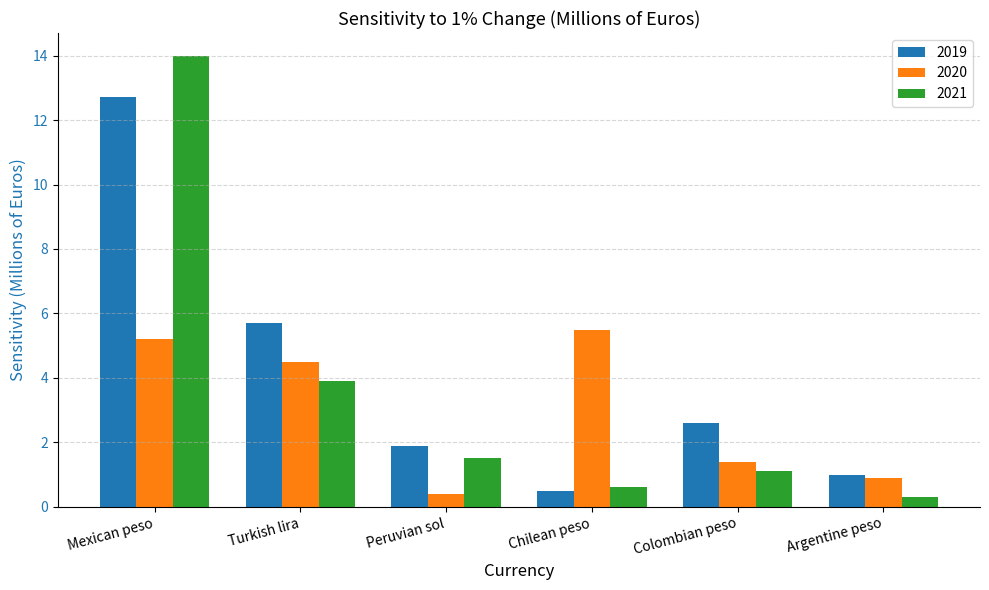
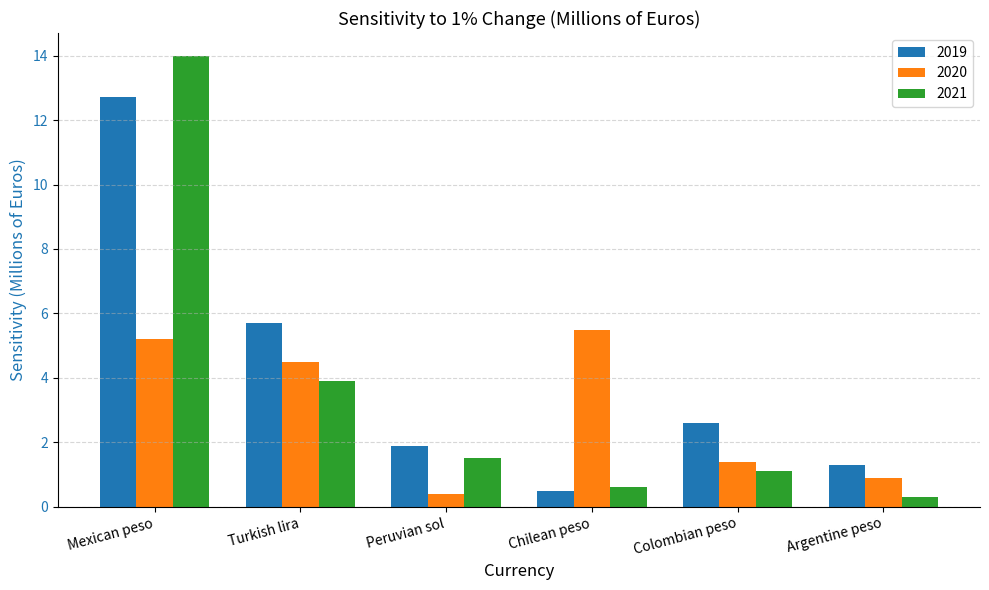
  {
    "2019": {
      "Mexican peso": 12.7,
      "Turkish lira": 5.7,
      "Peruvian sol": 1.9,
      "Chilean peso": 0.5,
      "Colombian peso": 2.6,
-     "Argentine peso": 1.0
+     "Argentine peso": 1.3
    },
    "2020": {
      "Mexican peso": 5.2,
      "Turkish lira": 4.5,
      "Peruvian sol": 0.4,
      "Chilean peso": 5.5,
      "Colombian peso": 1.4,
      "Argentine peso": 0.9
    },
    "2021": {
      "Mexican peso": 14.0,
      "Turkish lira": 3.9,
      "Peruvian sol": 1.5,
      "Chilean peso": 0.6,
      "Colombian peso": 1.1,
      "Argentine peso": 0.3
    }
  }
